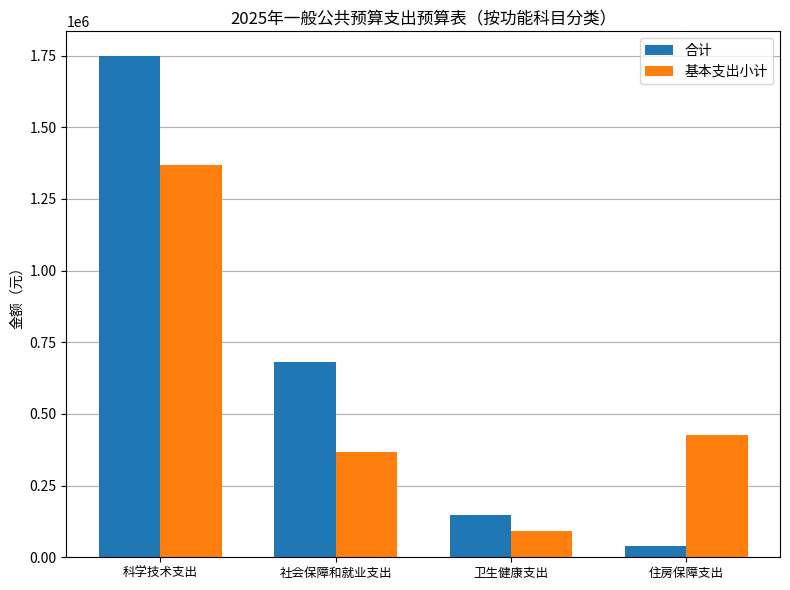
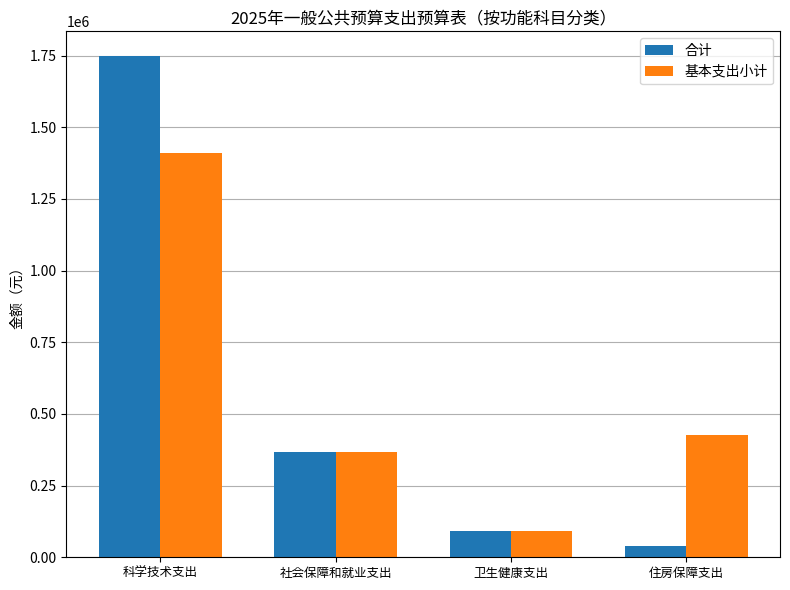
  {
    "合计": {
      "科学技术支出": 1750000,
-     "社会保障和就业支出": 680000,
-     "卫生健康支出": 150000,
+     "社会保障和就业支出": 370000,
+     "卫生健康支出": 90000,
      "住房保障支出": 40000
    },
    "基本支出小计": {
-     "科学技术支出": 1370000,
+     "科学技术支出": 1410000,
      "社会保障和就业支出": 370000,
      "卫生健康支出": 90000,
      "住房保障支出": 430000
    }
  }
